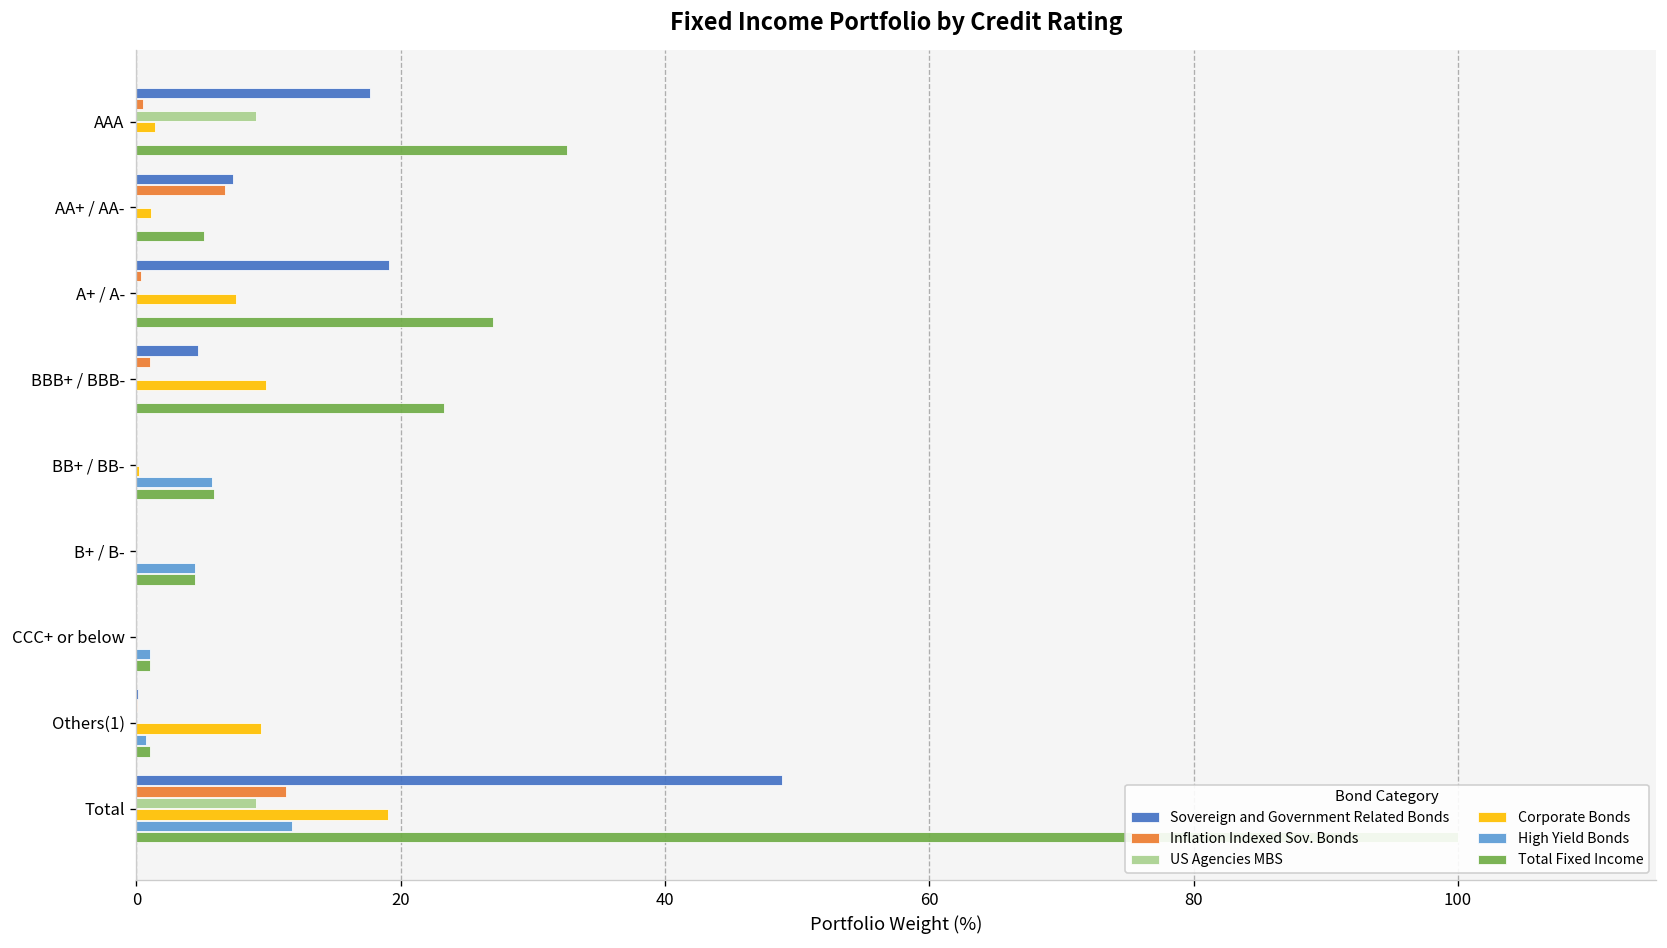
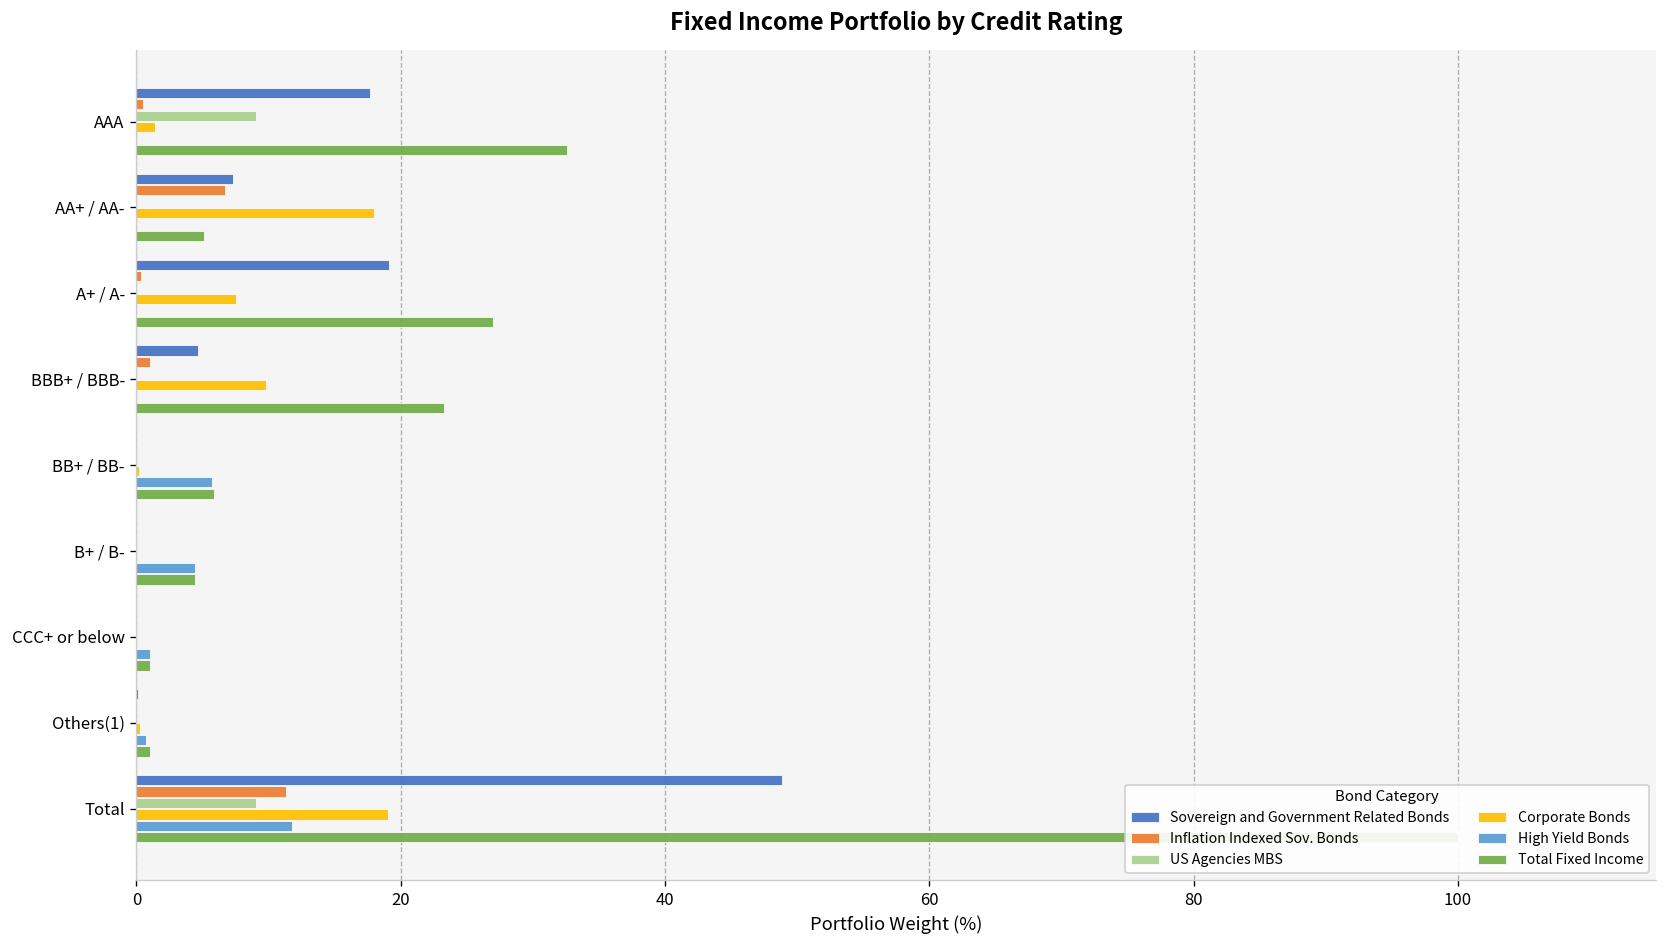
  {
    "Inflation Indexed Sov. Bonds": {
      "AAA": 0.5,
      "AA+ / AA-": 6.7,
      "A+ / A-": 0.3,
      "BBB+ / BBB-": 1.0,
      "BB+ / BB-": 0.0,
      "B+ / B-": 0.0,
      "CCC+ or below": 0.0,
      "Total": 11.3
    },
    "US Agencies MBS": {
      "AAA": 9.0,
      "AA+ / AA-": 0.0,
      "A+ / A-": 0.0,
      "BBB+ / BBB-": 0.0,
      "BB+ / BB-": 0.0,
      "B+ / B-": 0.0,
      "CCC+ or below": 0.0,
      "Others(1)": 0.0,
      "Total": 9.0
    },
    "Corporate Bonds": {
      "AAA": 1.4,
-     "AA+ / AA-": 1.1,
+     "AA+ / AA-": 18.0,
      "A+ / A-": 7.5,
      "BBB+ / BBB-": 9.8,
      "CCC+ or below": 0.0,
-     "Others(1)": 9.5,
+     "Others(1)": 0.2,
      "Total": 19.0
    },
    "Total Fixed Income": {
      "AAA": 32.6,
      "AA+ / AA-": 5.1,
      "A+ / A-": 27.0,
      "BBB+ / BBB-": 23.2,
      "BB+ / BB-": 5.9,
      "B+ / B-": 4.4,
      "CCC+ or below": 1.0,
      "Others(1)": 1.1
    }
  }
